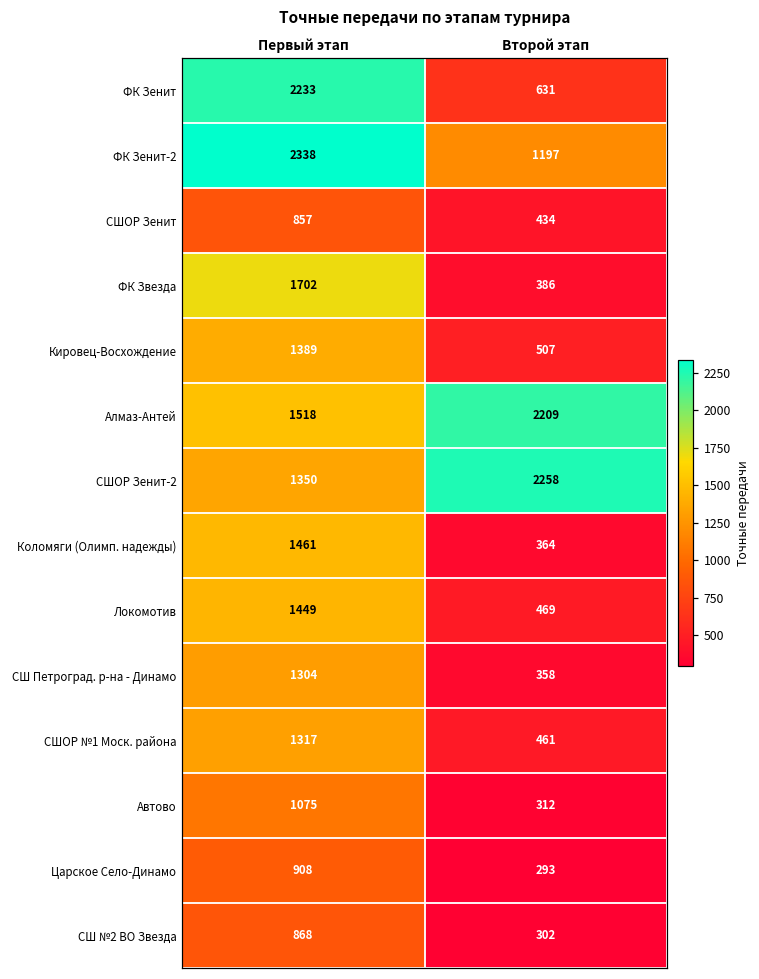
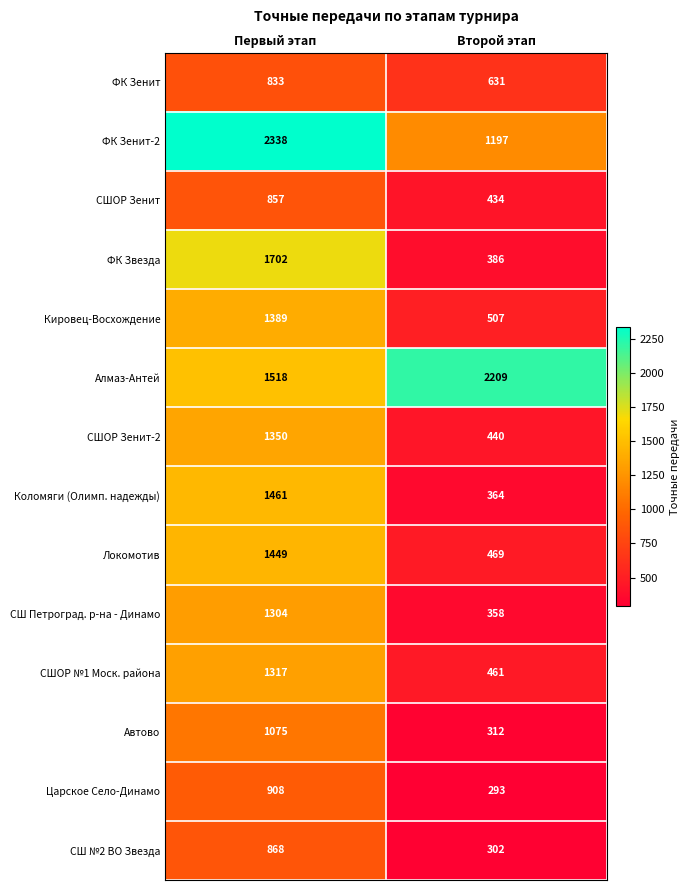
  {
    "ФК Зенит": {
-     "Первый этап": 2233,
+     "Первый этап": 833,
      "Второй этап": 631
    },
    "ФК Зенит-2": {
      "Первый этап": 2338,
      "Второй этап": 1197
    },
    "СШОР Зенит": {
      "Первый этап": 857,
      "Второй этап": 434
    },
    "ФК Звезда": {
      "Первый этап": 1702,
      "Второй этап": 386
    },
    "Кировец-Восхождение": {
      "Первый этап": 1389,
      "Второй этап": 507
    },
    "Алмаз-Антей": {
      "Первый этап": 1518,
      "Второй этап": 2209
    },
    "СШОР Зенит-2": {
      "Первый этап": 1350,
-     "Второй этап": 2258
+     "Второй этап": 440
    },
    "Коломяги (Олимп. надежды)": {
      "Первый этап": 1461,
      "Второй этап": 364
    },
    "Локомотив": {
      "Первый этап": 1449,
      "Второй этап": 469
    },
    "СШ Петроград. р-на - Динамо": {
      "Первый этап": 1304,
      "Второй этап": 358
    },
    "СШОР №1 Моск. района": {
      "Первый этап": 1317,
      "Второй этап": 461
    },
    "Автово": {
      "Первый этап": 1075,
      "Второй этап": 312
    },
    "Царское Село-Динамо": {
      "Первый этап": 908,
      "Второй этап": 293
    },
    "СШ №2 ВО Звезда": {
      "Первый этап": 868,
      "Второй этап": 302
    }
  }
